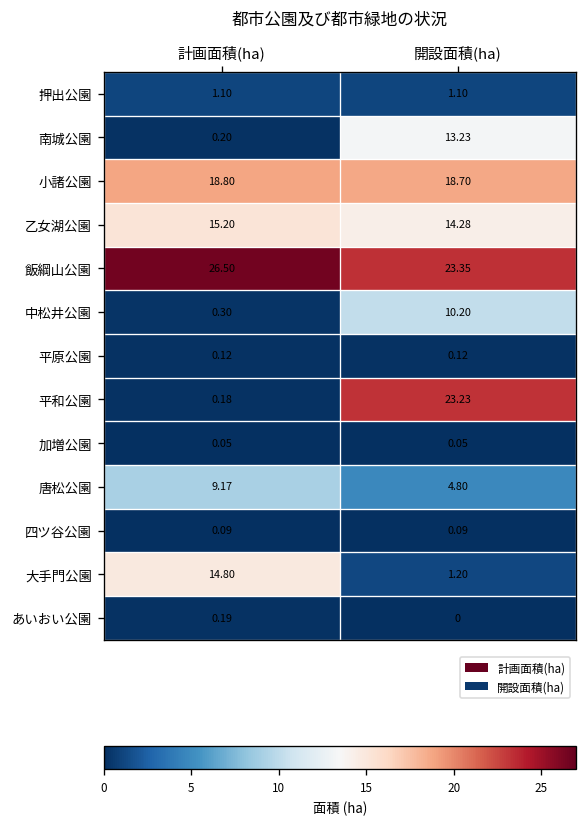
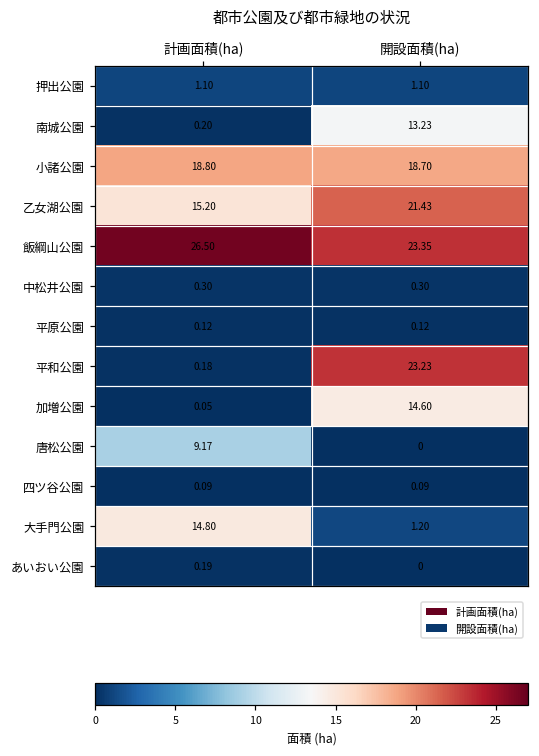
  {
    "押出公園": {
      "計画面積(ha)": 1.10,
      "開設面積(ha)": 1.10
    },
    "南城公園": {
      "計画面積(ha)": 0.20,
      "開設面積(ha)": 13.23
    },
    "小諸公園": {
      "計画面積(ha)": 18.80,
      "開設面積(ha)": 18.70
    },
    "乙女湖公園": {
      "計画面積(ha)": 15.20,
-     "開設面積(ha)": 14.28
+     "開設面積(ha)": 21.43
    },
    "飯綱山公園": {
      "計画面積(ha)": 26.50,
      "開設面積(ha)": 23.35
    },
    "中松井公園": {
      "計画面積(ha)": 0.30,
-     "開設面積(ha)": 10.20
+     "開設面積(ha)": 0.30
    },
    "平原公園": {
      "計画面積(ha)": 0.12,
      "開設面積(ha)": 0.12
    },
    "平和公園": {
      "計画面積(ha)": 0.18,
      "開設面積(ha)": 23.23
    },
    "加増公園": {
      "計画面積(ha)": 0.05,
-     "開設面積(ha)": 0.05
+     "開設面積(ha)": 14.60
    },
    "唐松公園": {
      "計画面積(ha)": 9.17,
-     "開設面積(ha)": 4.80
+     "開設面積(ha)": 0
    },
    "四ツ谷公園": {
      "計画面積(ha)": 0.09,
      "開設面積(ha)": 0.09
    },
    "大手門公園": {
      "計画面積(ha)": 14.80,
      "開設面積(ha)": 1.20
    },
    "あいおい公園": {
      "計画面積(ha)": 0.19,
      "開設面積(ha)": 0
    }
  }
